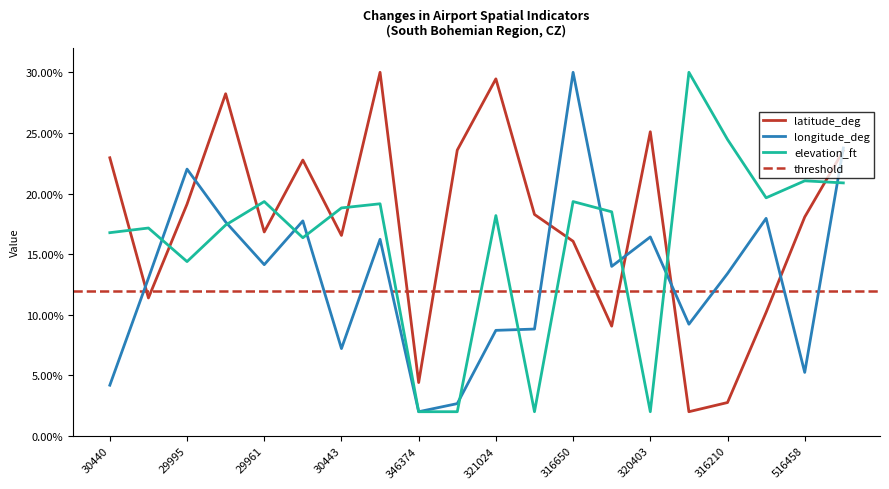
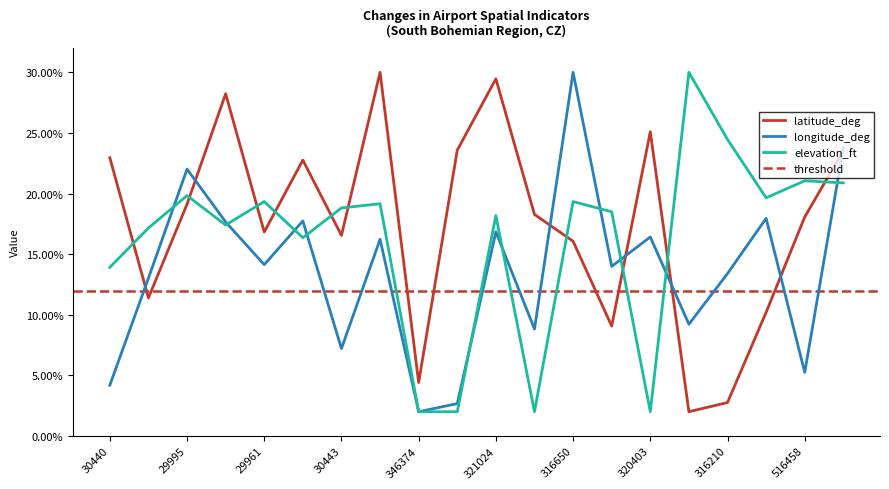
  {
    "latitude_deg": {
      "30440": "23.0%",
      "29995": "19.1%",
      "29961": "16.8%",
      "30443": "16.5%",
      "346374": "4.4%",
      "321024": "29.5%",
      "316650": "16.1%",
      "320403": "25.1%",
      "316210": "2.8%",
      "516458": "18.1%"
    },
    "longitude_deg": {
      "30440": "4.2%",
      "29995": "22.0%",
      "29961": "14.1%",
      "30443": "7.2%",
-     "321024": "8.7%",
+     "321024": "16.8%",
      "316650": "30.0%",
      "320403": "16.4%",
      "316210": "13.4%",
      "516458": "5.2%"
    },
    "elevation_ft": {
-     "30440": "16.8%",
-     "29995": "14.4%",
+     "30440": "13.9%",
+     "29995": "19.8%",
      "29961": "19.3%",
      "30443": "18.8%",
      "321024": "18.2%",
      "316650": "19.3%",
      "320403": "2.0%",
      "316210": "24.5%",
      "516458": "21.0%"
    }
  }
